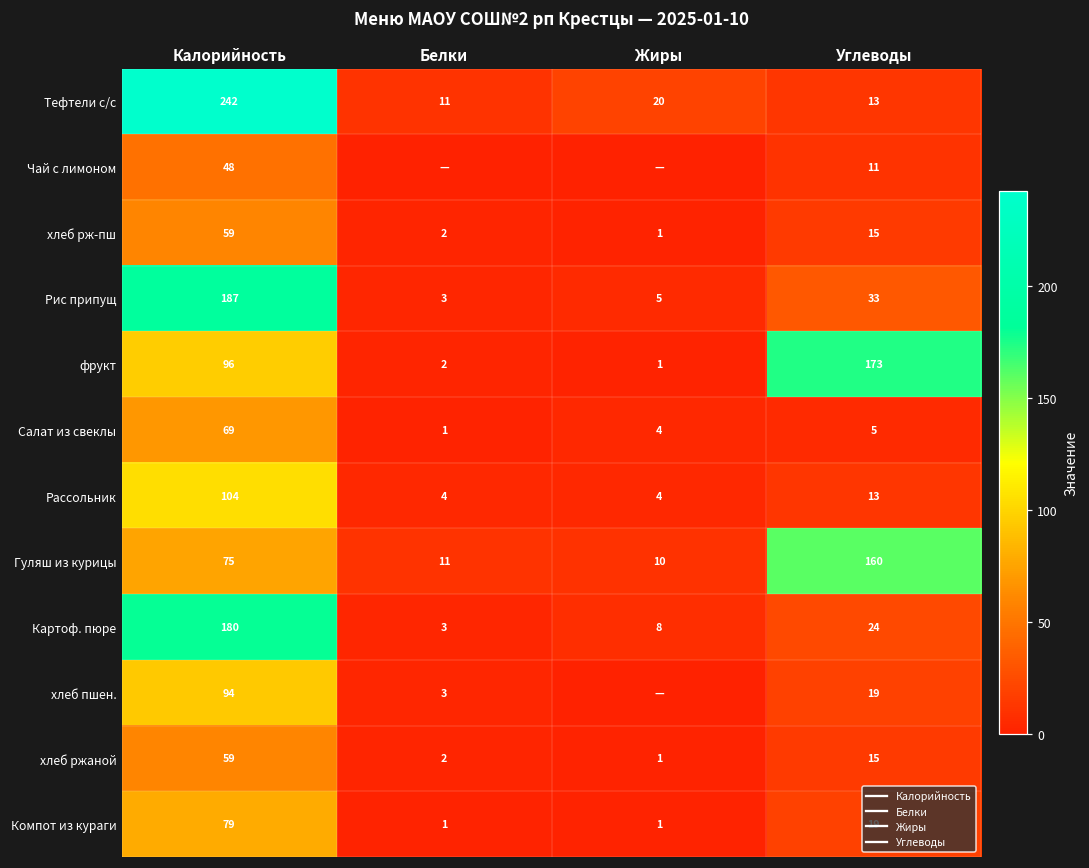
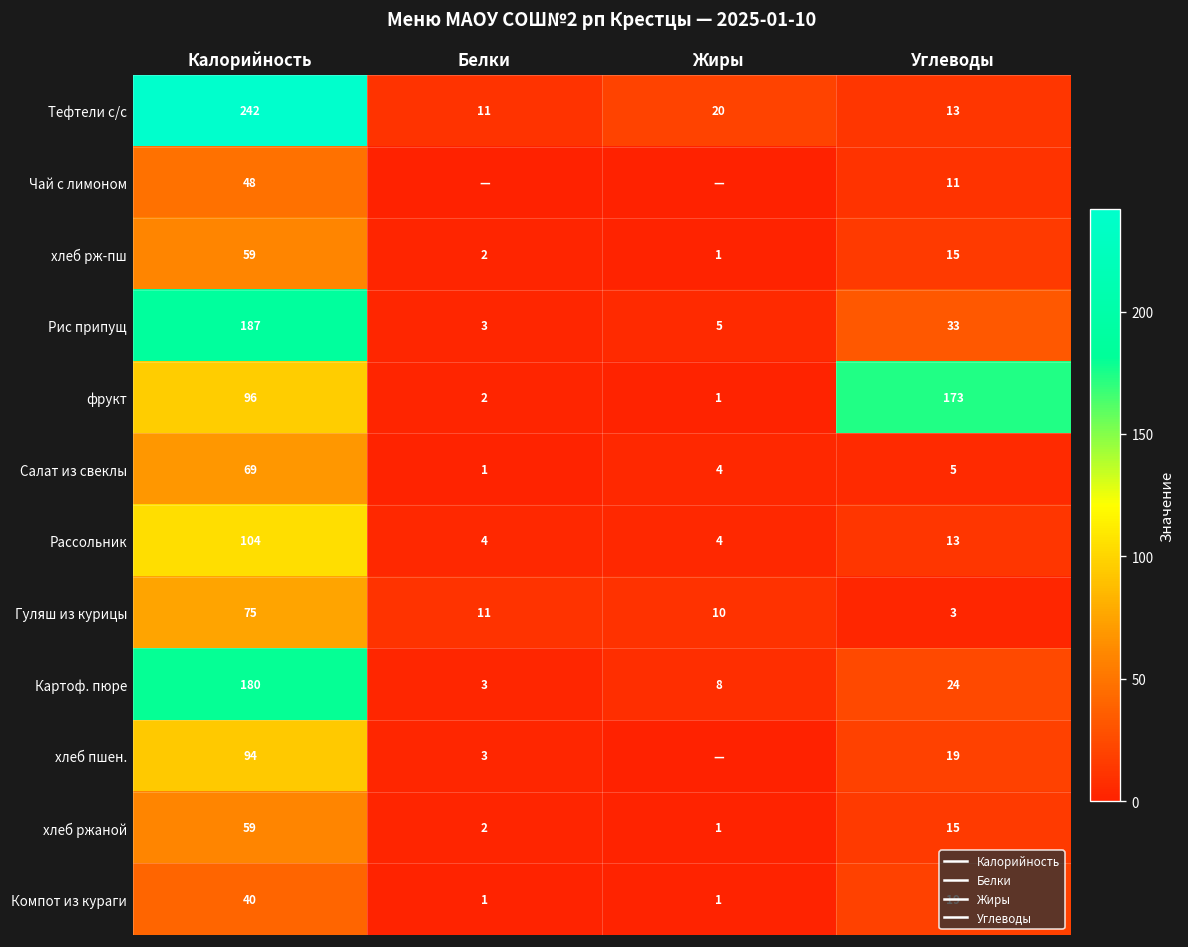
  {
    "Тефтели с/с": {
      "Калорийность": 242,
      "Белки": 11,
      "Жиры": 20,
      "Углеводы": 13
    },
    "Чай с лимоном": {
      "Калорийность": 48,
      "Углеводы": 11
    },
    "хлеб рж-пш": {
      "Калорийность": 59,
      "Белки": 2,
      "Жиры": 1,
      "Углеводы": 15
    },
    "Рис припущ": {
      "Калорийность": 187,
      "Белки": 3,
      "Жиры": 5,
      "Углеводы": 33
    },
    "фрукт": {
      "Калорийность": 96,
      "Белки": 2,
      "Жиры": 1,
      "Углеводы": 173
    },
    "Салат из свеклы": {
      "Калорийность": 69,
      "Белки": 1,
      "Жиры": 4,
      "Углеводы": 5
    },
    "Рассольник": {
      "Калорийность": 104,
      "Белки": 4,
      "Жиры": 4,
      "Углеводы": 13
    },
    "Гуляш из курицы": {
      "Калорийность": 75,
      "Белки": 11,
      "Жиры": 10,
-     "Углеводы": 160
+     "Углеводы": 3
    },
    "Картоф. пюре": {
      "Калорийность": 180,
      "Белки": 3,
      "Жиры": 8,
      "Углеводы": 24
    },
    "хлеб пшен.": {
      "Калорийность": 94,
      "Белки": 3,
      "Углеводы": 19
    },
    "хлеб ржаной": {
      "Калорийность": 59,
      "Белки": 2,
      "Жиры": 1,
      "Углеводы": 15
    },
    "Компот из кураги": {
-     "Калорийность": 79,
+     "Калорийность": 40,
      "Белки": 1,
      "Жиры": 1
    }
  }
